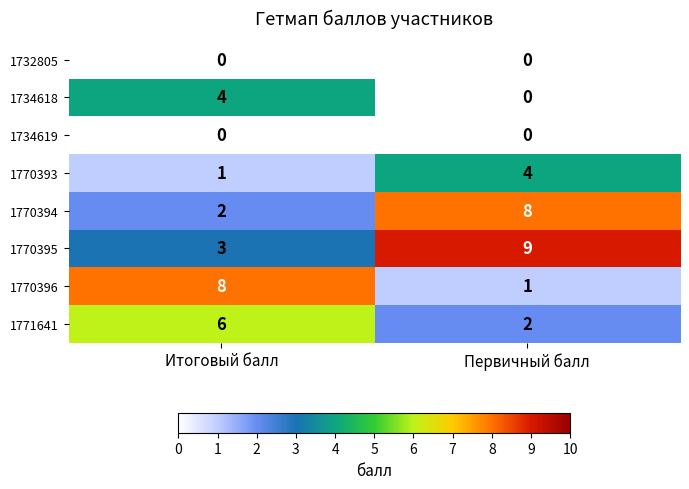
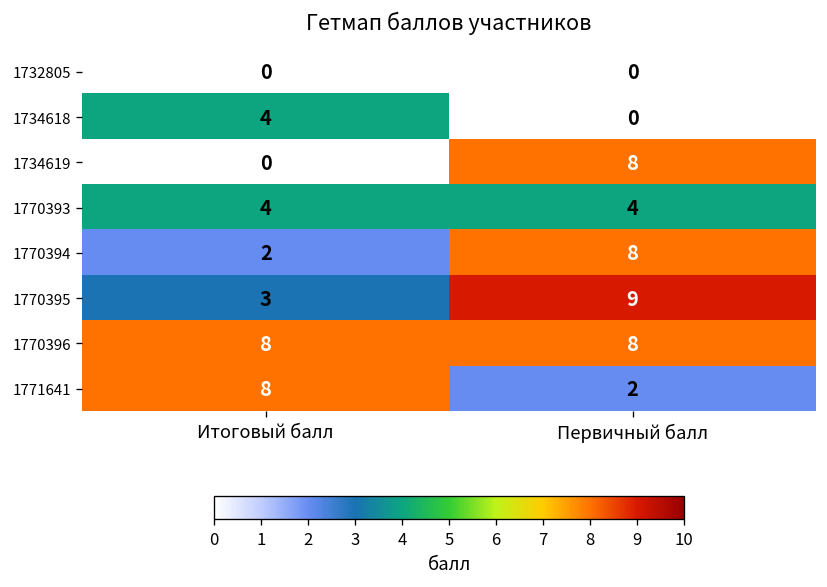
  {
    "1732805": {
      "Итоговый балл": 0,
      "Первичный балл": 0
    },
    "1734618": {
      "Итоговый балл": 4,
      "Первичный балл": 0
    },
    "1734619": {
      "Итоговый балл": 0,
-     "Первичный балл": 0
+     "Первичный балл": 8
    },
    "1770393": {
-     "Итоговый балл": 1,
+     "Итоговый балл": 4,
      "Первичный балл": 4
    },
    "1770394": {
      "Итоговый балл": 2,
      "Первичный балл": 8
    },
    "1770395": {
      "Итоговый балл": 3,
      "Первичный балл": 9
    },
    "1770396": {
      "Итоговый балл": 8,
-     "Первичный балл": 1
+     "Первичный балл": 8
    },
    "1771641": {
-     "Итоговый балл": 6,
+     "Итоговый балл": 8,
      "Первичный балл": 2
    }
  }
